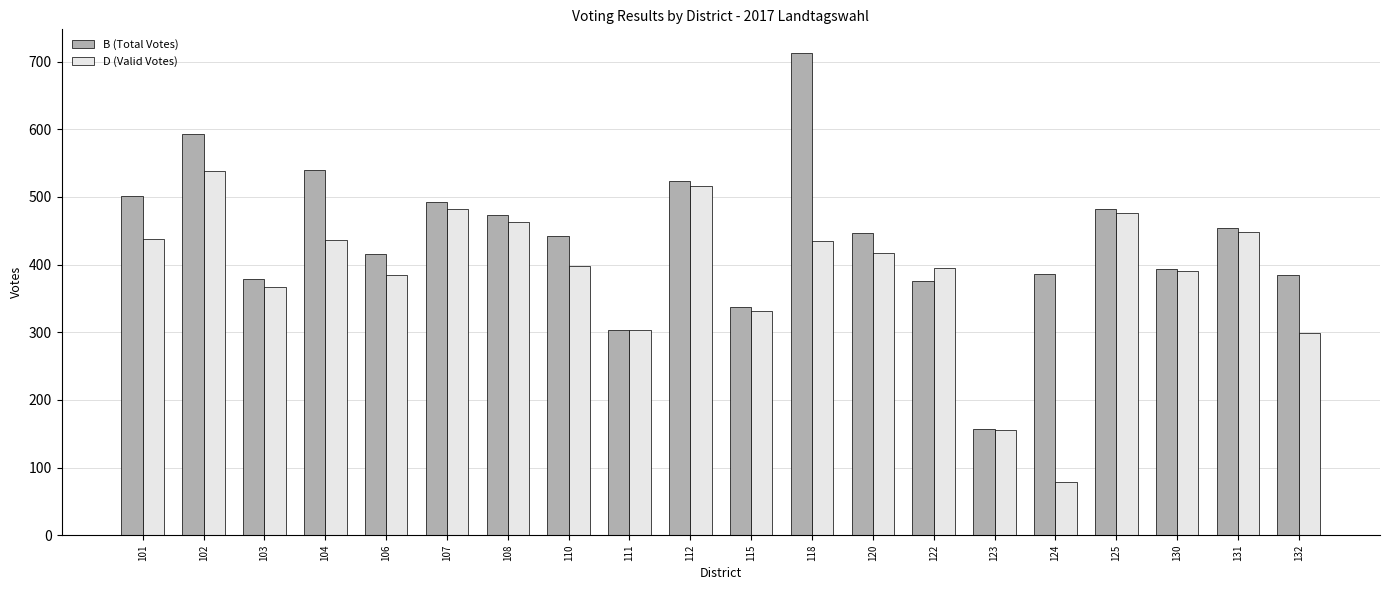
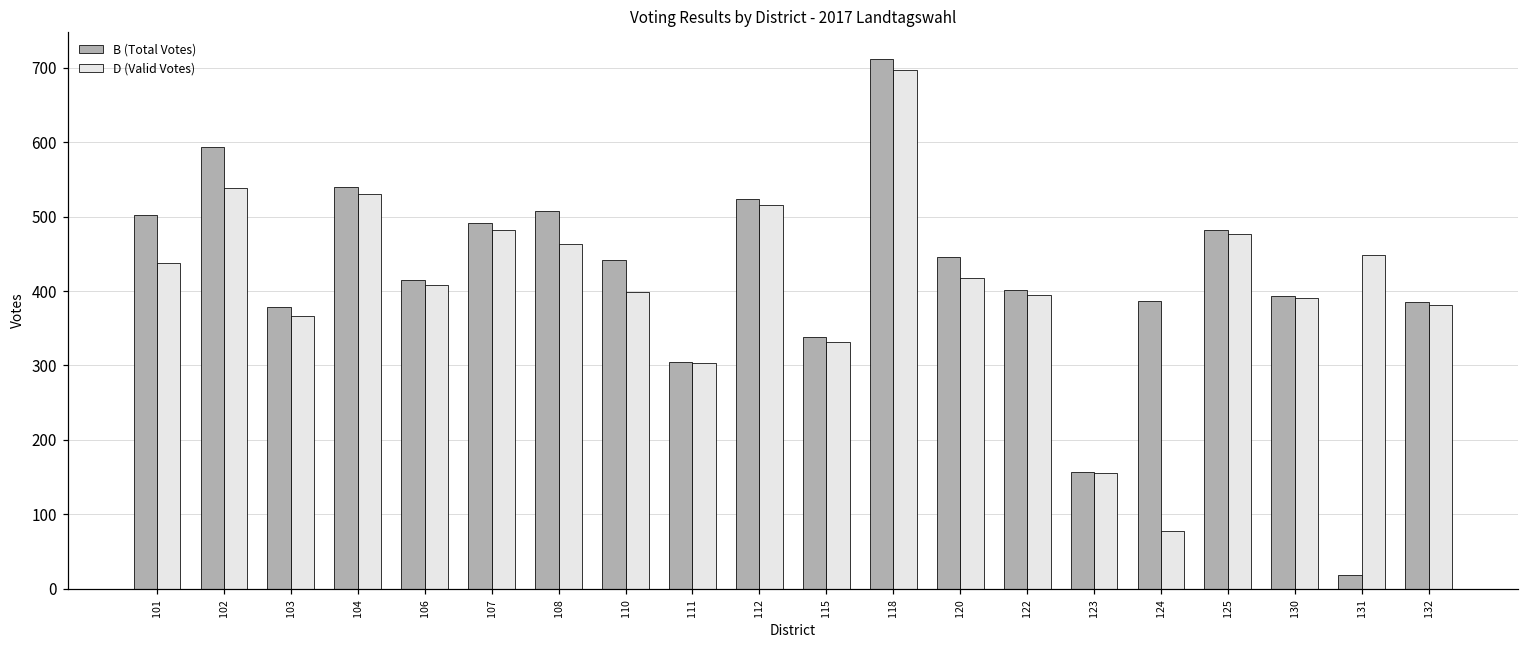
  {
    "B (Total Votes)": {
      "101": 500,
      "102": 590,
      "103": 380,
      "104": 540,
      "106": 420,
      "107": 490,
-     "108": 470,
+     "108": 510,
      "110": 440,
      "111": 300,
      "112": 520,
      "115": 340,
      "118": 710,
      "120": 450,
-     "122": 380,
+     "122": 400,
      "123": 160,
      "124": 390,
      "125": 480,
      "130": 390,
-     "131": 450,
+     "131": 20,
      "132": 390
    },
    "D (Valid Votes)": {
      "101": 440,
      "102": 540,
      "103": 370,
-     "104": 440,
-     "106": 390,
+     "104": 530,
+     "106": 410,
      "107": 480,
      "108": 460,
      "110": 400,
      "111": 300,
      "112": 520,
      "115": 330,
-     "118": 440,
+     "118": 700,
      "120": 420,
      "122": 400,
      "123": 160,
      "124": 80,
      "125": 480,
      "130": 390,
      "131": 450,
-     "132": 300
+     "132": 380
    }
  }
